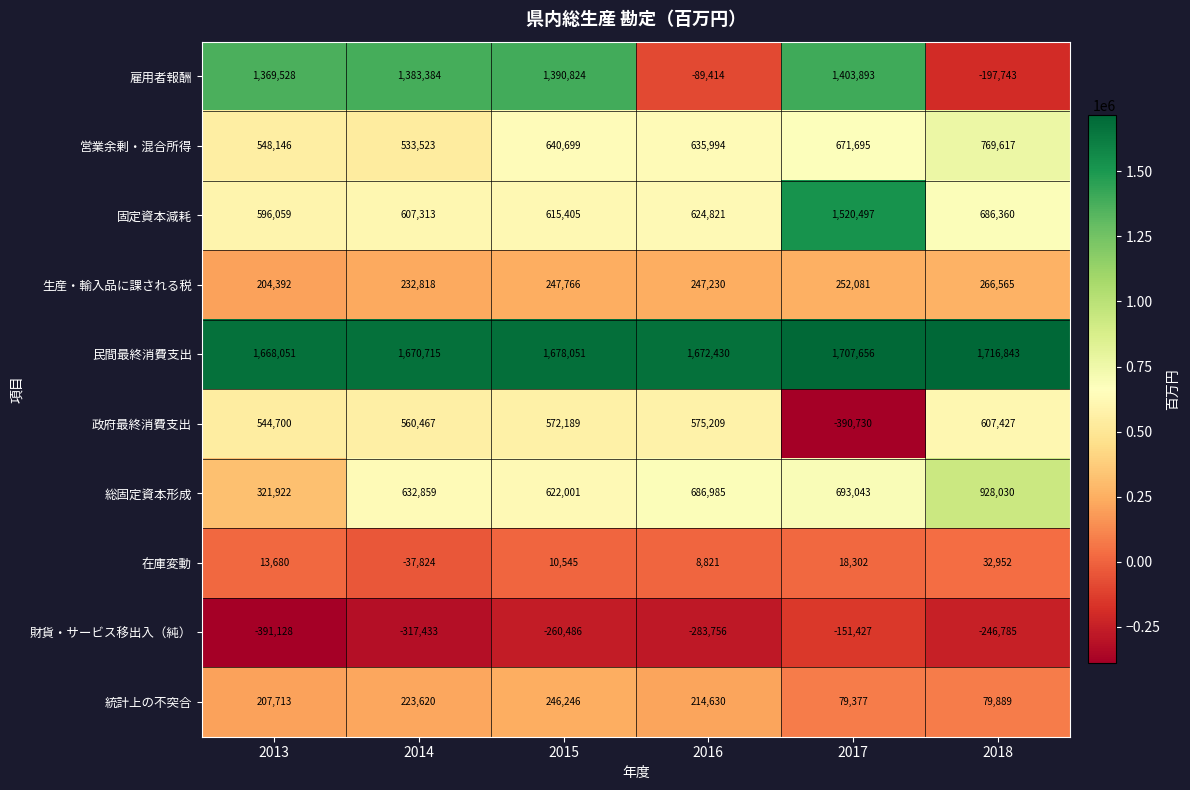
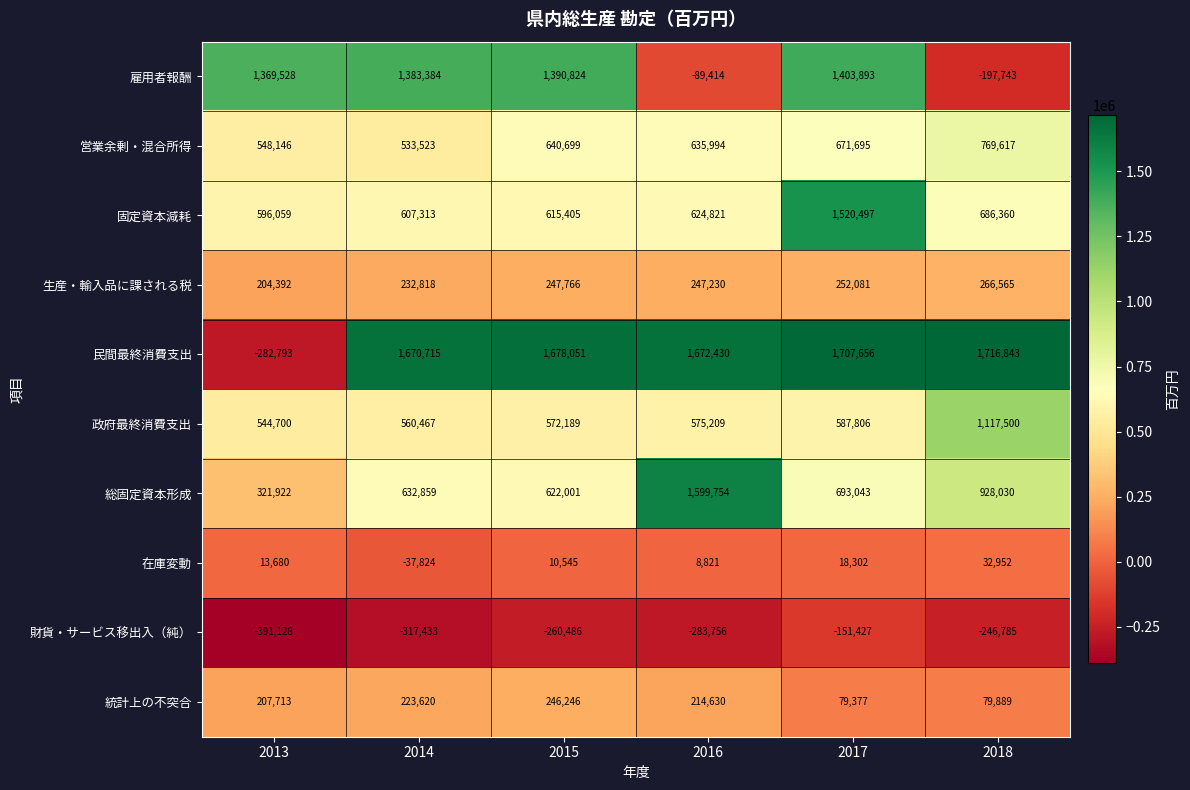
  {
    "雇用者報酬": {
      "2013": "1,369,528",
      "2014": "1,383,384",
      "2015": "1,390,824",
      "2016": "-89,414",
      "2017": "1,403,893",
      "2018": "-197,743"
    },
    "営業余剰・混合所得": {
      "2013": "548,146",
      "2014": "533,523",
      "2015": "640,699",
      "2016": "635,994",
      "2017": "671,695",
      "2018": "769,617"
    },
    "固定資本減耗": {
      "2013": "596,059",
      "2014": "607,313",
      "2015": "615,405",
      "2016": "624,821",
      "2017": "1,520,497",
      "2018": "686,360"
    },
    "生産・輸入品に課される税": {
      "2013": "204,392",
      "2014": "232,818",
      "2015": "247,766",
      "2016": "247,230",
      "2017": "252,081",
      "2018": "266,565"
    },
    "民間最終消費支出": {
-     "2013": "1,668,051",
+     "2013": "-282,793",
      "2014": "1,670,715",
      "2015": "1,678,051",
      "2016": "1,672,430",
      "2017": "1,707,656",
      "2018": "1,716,843"
    },
    "政府最終消費支出": {
      "2013": "544,700",
      "2014": "560,467",
      "2015": "572,189",
      "2016": "575,209",
-     "2017": "-390,730",
-     "2018": "607,427"
+     "2017": "587,806",
+     "2018": "1,117,500"
    },
    "総固定資本形成": {
      "2013": "321,922",
      "2014": "632,859",
      "2015": "622,001",
-     "2016": "686,985",
+     "2016": "1,599,754",
      "2017": "693,043",
      "2018": "928,030"
    },
    "在庫変動": {
      "2013": "13,680",
      "2014": "-37,824",
      "2015": "10,545",
      "2016": "8,821",
      "2017": "18,302",
      "2018": "32,952"
    },
    "財貨・サービス移出入（純）": {
      "2013": "-391,128",
      "2014": "-317,433",
      "2015": "-260,486",
      "2016": "-283,756",
      "2017": "-151,427",
      "2018": "-246,785"
    },
    "統計上の不突合": {
      "2013": "207,713",
      "2014": "223,620",
      "2015": "246,246",
      "2016": "214,630",
      "2017": "79,377",
      "2018": "79,889"
    }
  }
